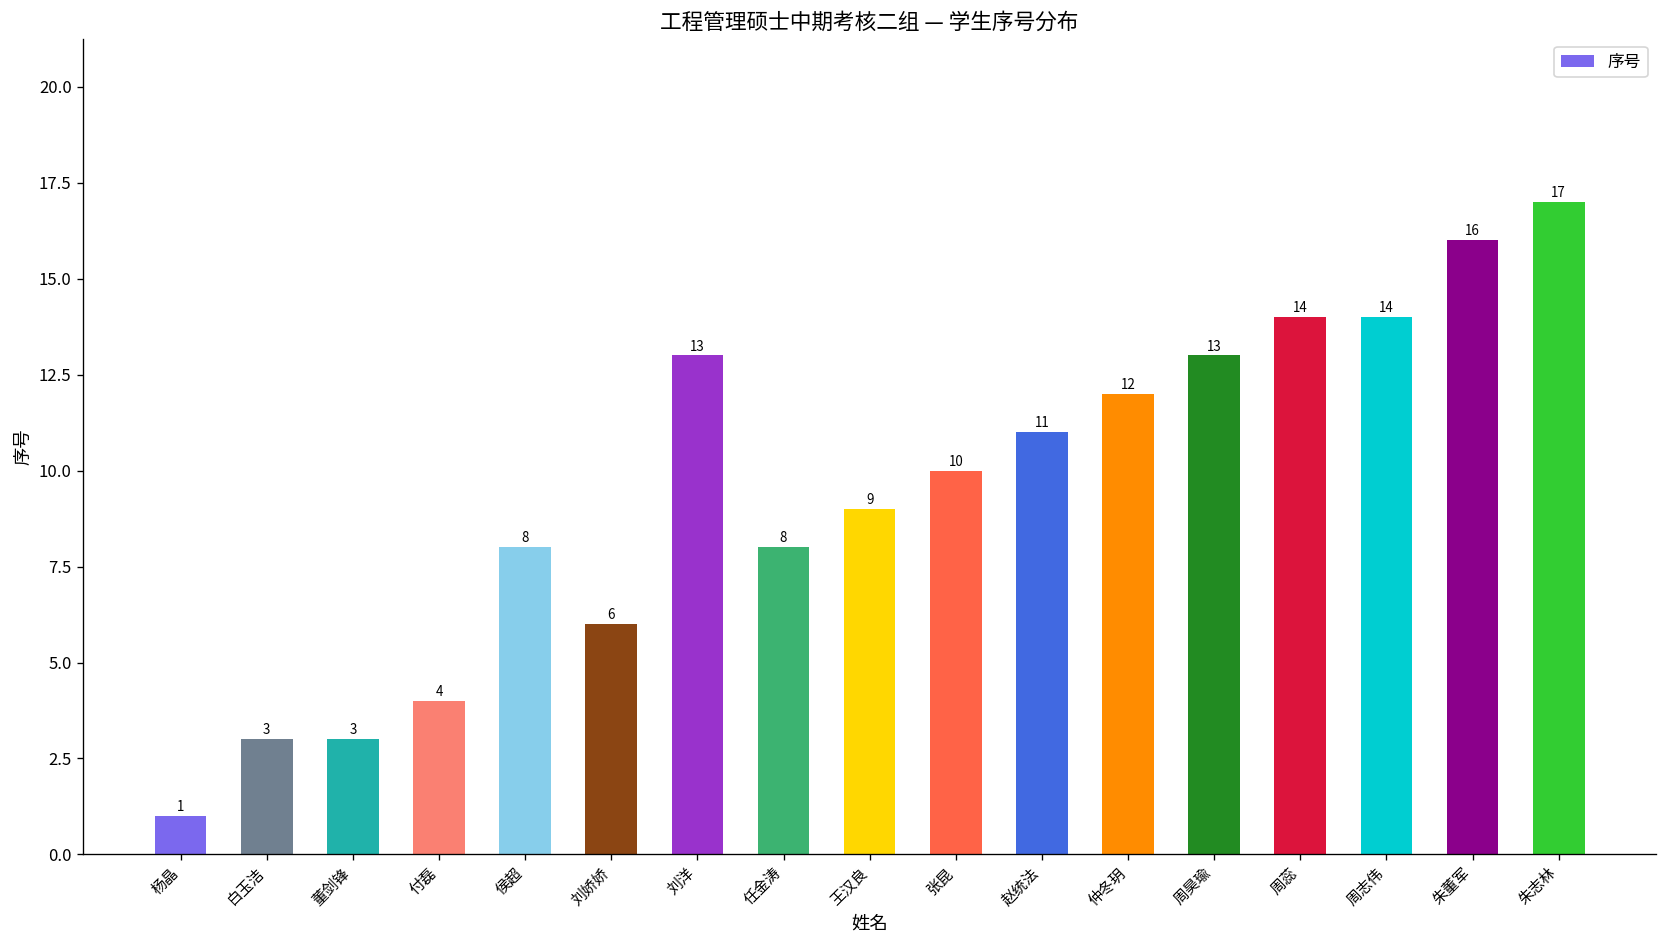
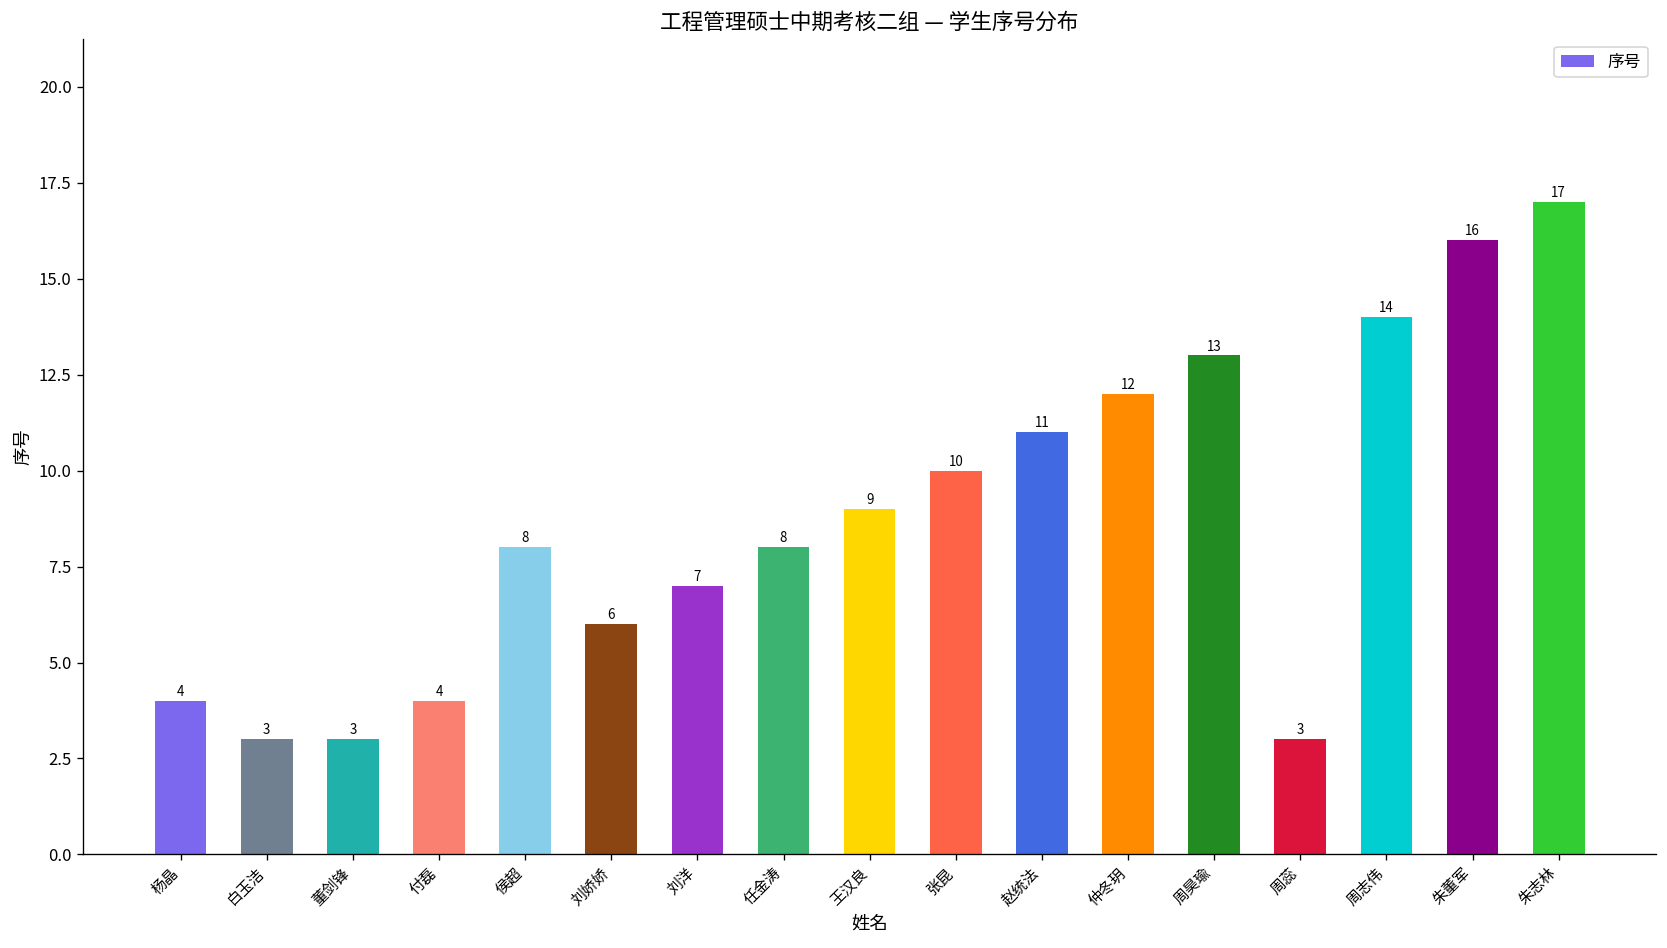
  {
-   "杨晶": 1,
+   "杨晶": 4,
    "白玉洁": 3,
    "董剑锋": 3,
    "付磊": 4,
    "侯超": 8,
    "刘娇娇": 6,
-   "刘洋": 13,
+   "刘洋": 7,
    "任金涛": 8,
    "王汉良": 9,
    "张昆": 10,
    "赵统法": 11,
    "仲冬玥": 12,
    "周昊瑜": 13,
-   "周蕊": 14,
+   "周蕊": 3,
    "周志伟": 14,
    "朱董军": 16,
    "朱志林": 17
  }
